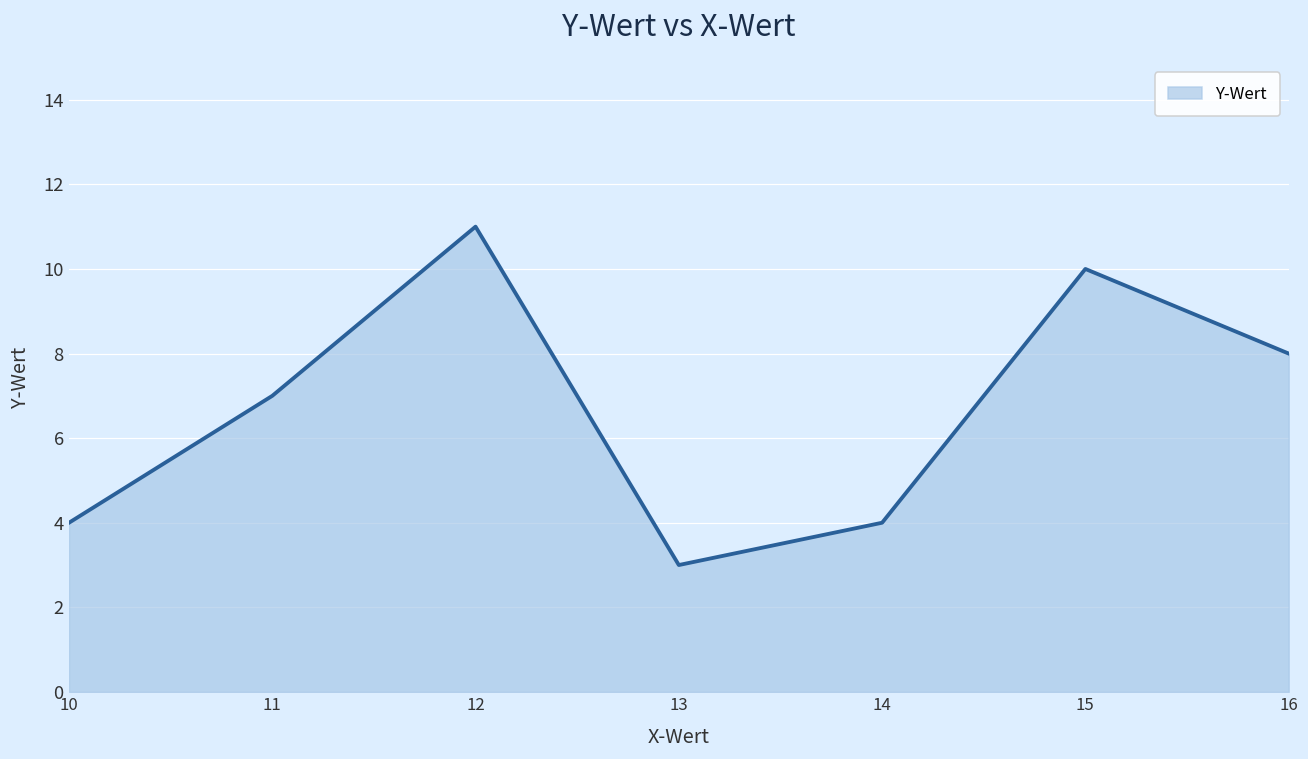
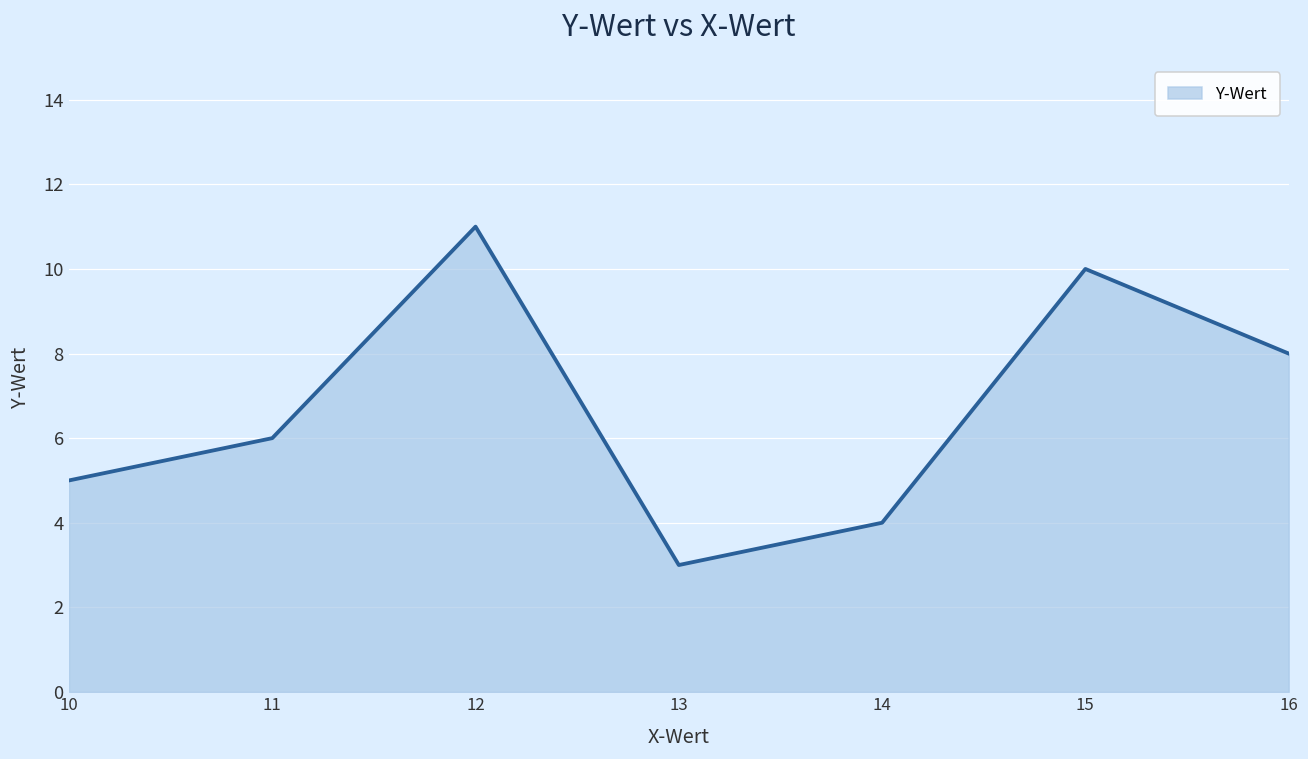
  {
-   "10": 4,
-   "11": 7,
+   "10": 5,
+   "11": 6,
    "12": 11,
    "13": 3,
    "14": 4,
    "15": 10,
    "16": 8
  }
